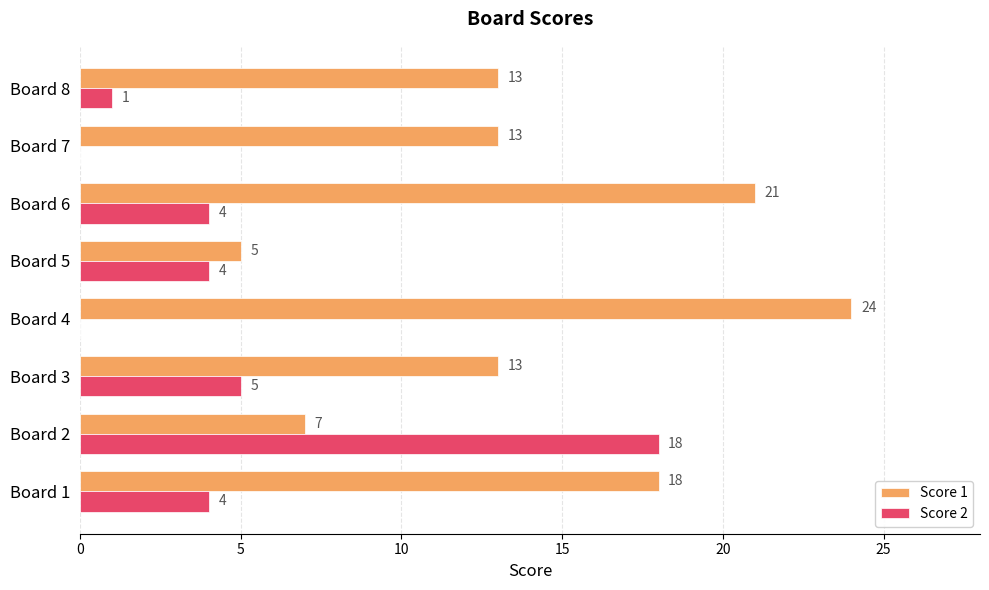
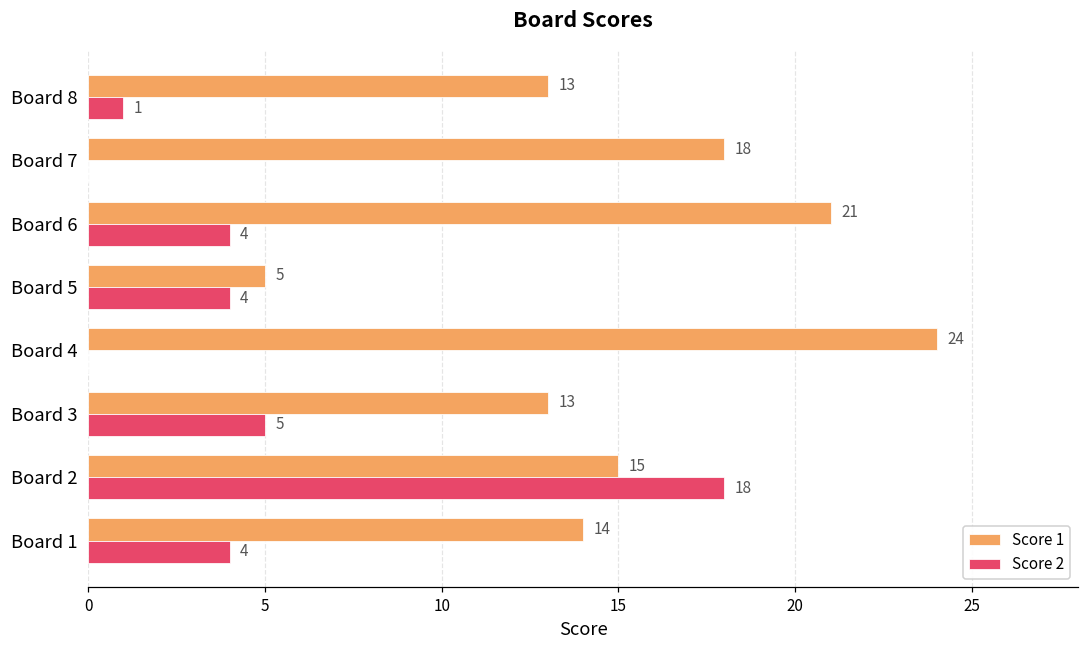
  {
    "Score 1": {
      "Board 8": 13,
-     "Board 7": 13,
+     "Board 7": 18,
      "Board 6": 21,
      "Board 5": 5,
      "Board 4": 24,
      "Board 3": 13,
-     "Board 2": 7,
-     "Board 1": 18
+     "Board 2": 15,
+     "Board 1": 14
    },
    "Score 2": {
      "Board 8": 1,
      "Board 6": 4,
      "Board 5": 4,
      "Board 3": 5,
      "Board 2": 18,
      "Board 1": 4
    }
  }
